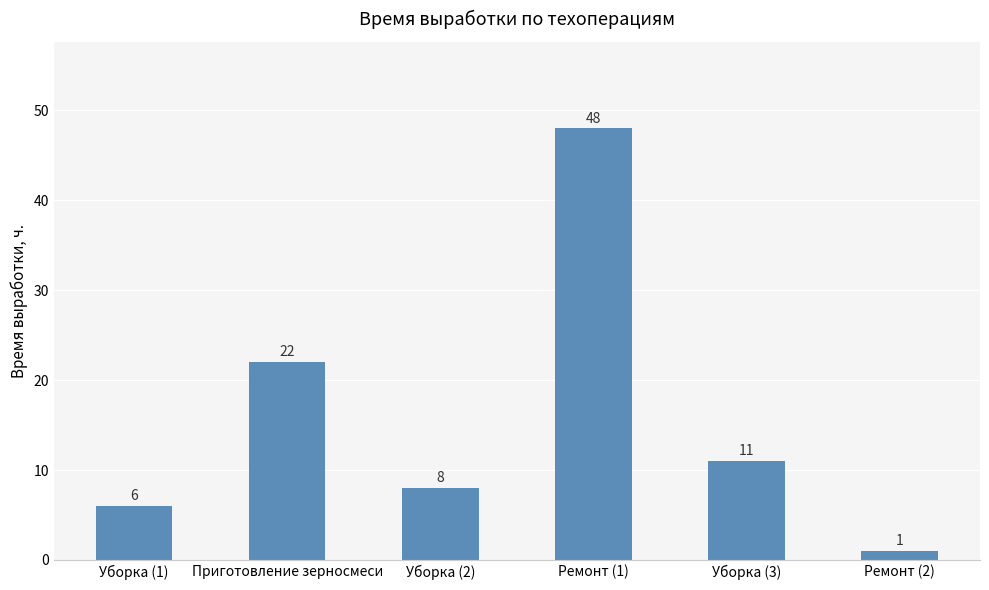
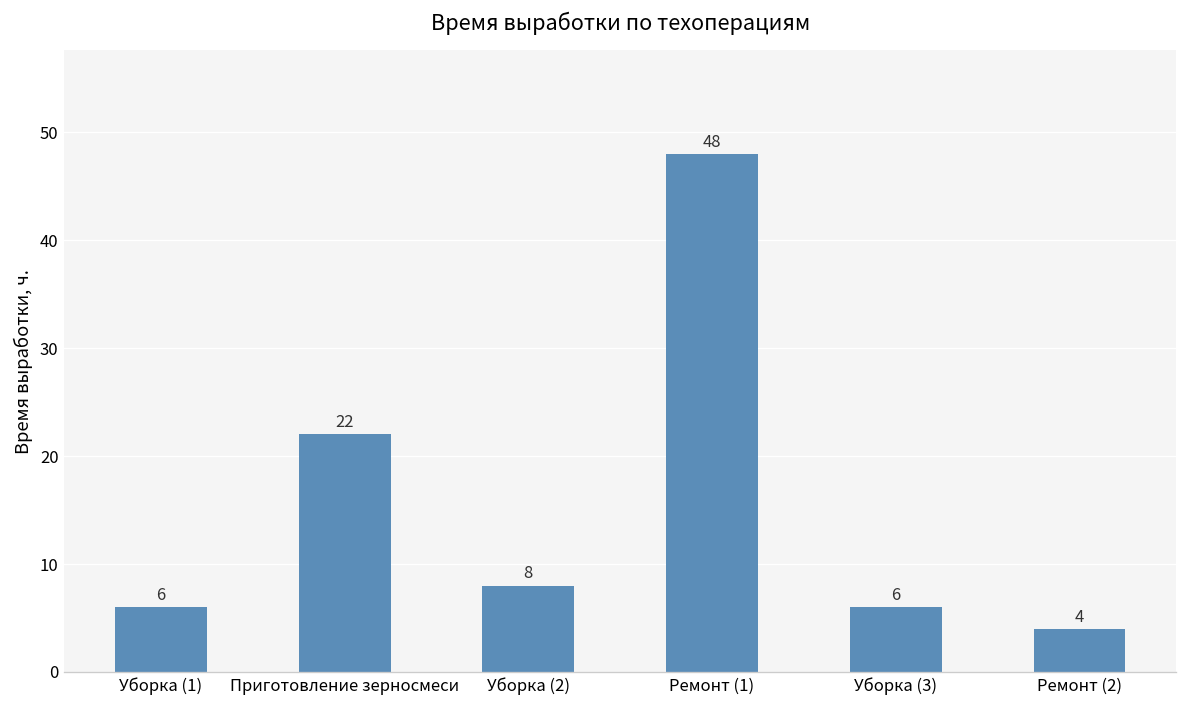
  {
    "Уборка (1)": 6,
    "Приготовление зерносмеси": 22,
    "Уборка (2)": 8,
    "Ремонт (1)": 48,
-   "Уборка (3)": 11,
-   "Ремонт (2)": 1
+   "Уборка (3)": 6,
+   "Ремонт (2)": 4
  }
